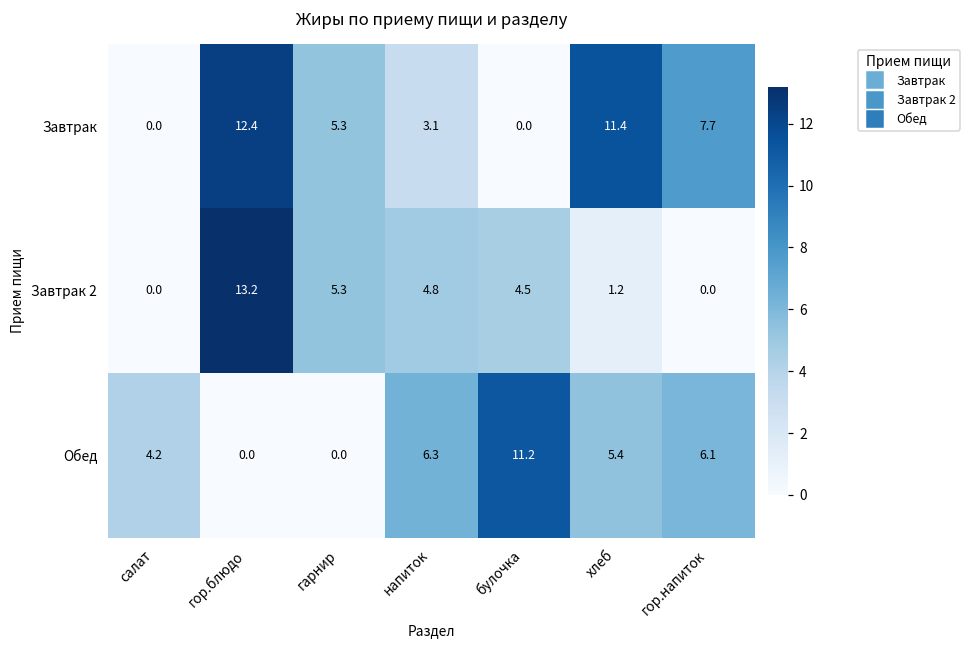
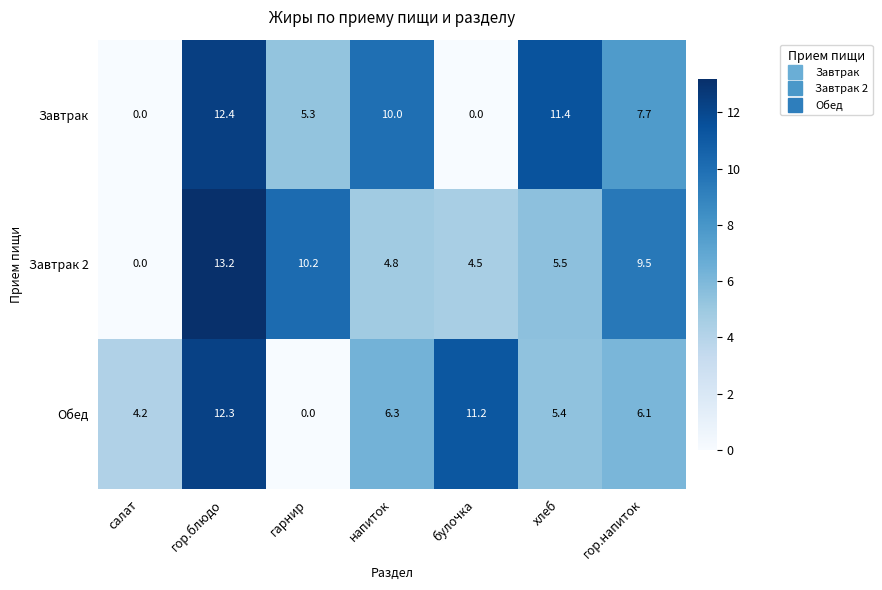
  {
    "Завтрак": {
      "салат": 0.0,
      "гор.блюдо": 12.4,
      "гарнир": 5.3,
-     "напиток": 3.1,
+     "напиток": 10.0,
      "булочка": 0.0,
      "хлеб": 11.4,
      "гор.напиток": 7.7
    },
    "Завтрак 2": {
      "салат": 0.0,
      "гор.блюдо": 13.2,
-     "гарнир": 5.3,
+     "гарнир": 10.2,
      "напиток": 4.8,
      "булочка": 4.5,
-     "хлеб": 1.2,
-     "гор.напиток": 0.0
+     "хлеб": 5.5,
+     "гор.напиток": 9.5
    },
    "Обед": {
      "салат": 4.2,
-     "гор.блюдо": 0.0,
+     "гор.блюдо": 12.3,
      "гарнир": 0.0,
      "напиток": 6.3,
      "булочка": 11.2,
      "хлеб": 5.4,
      "гор.напиток": 6.1
    }
  }
